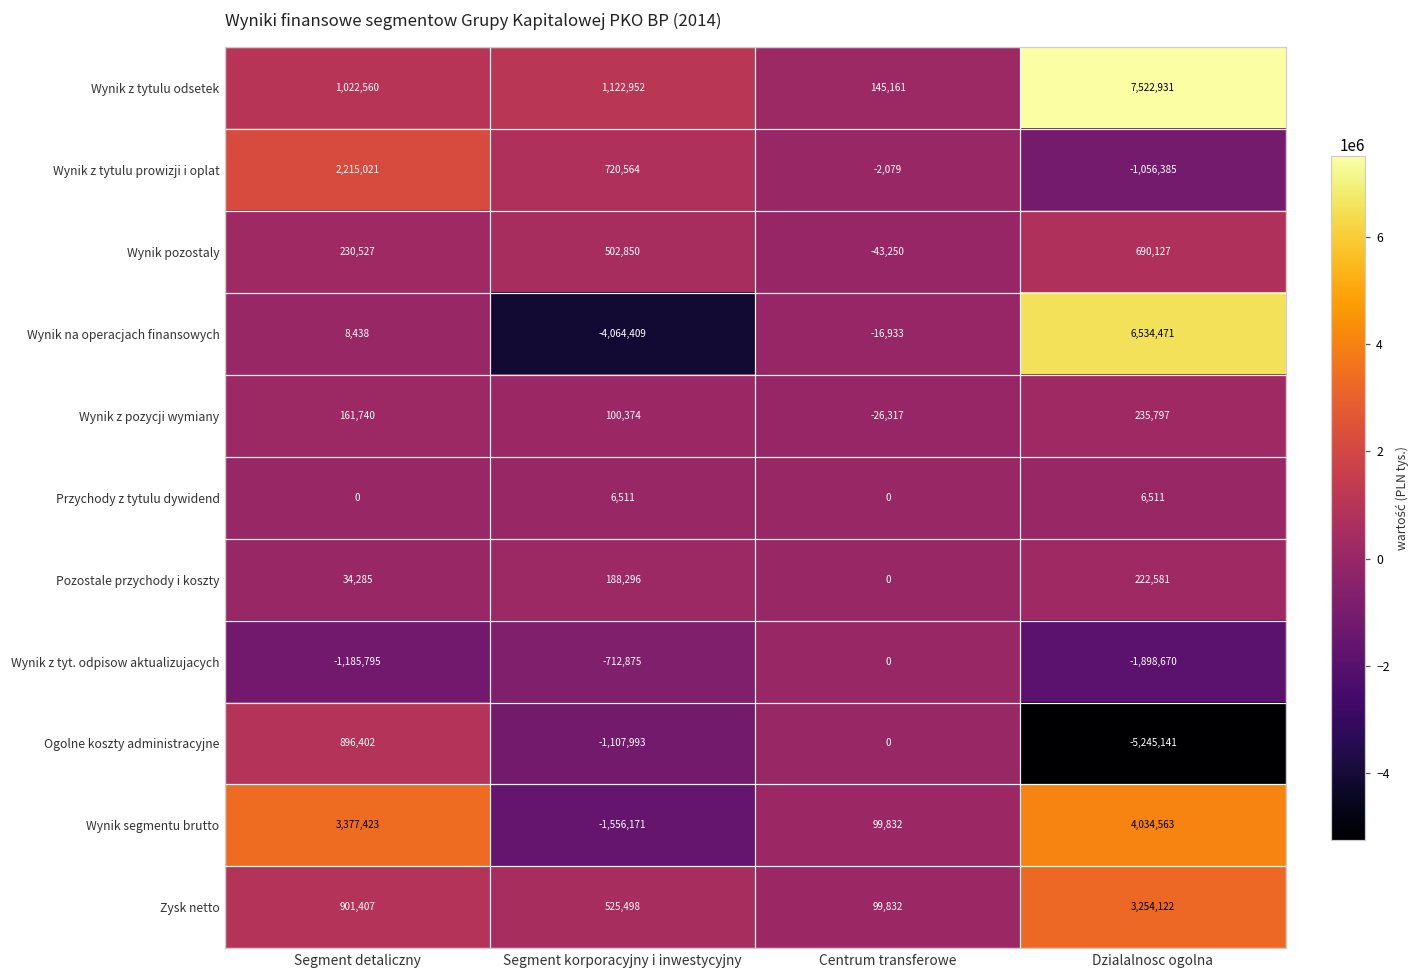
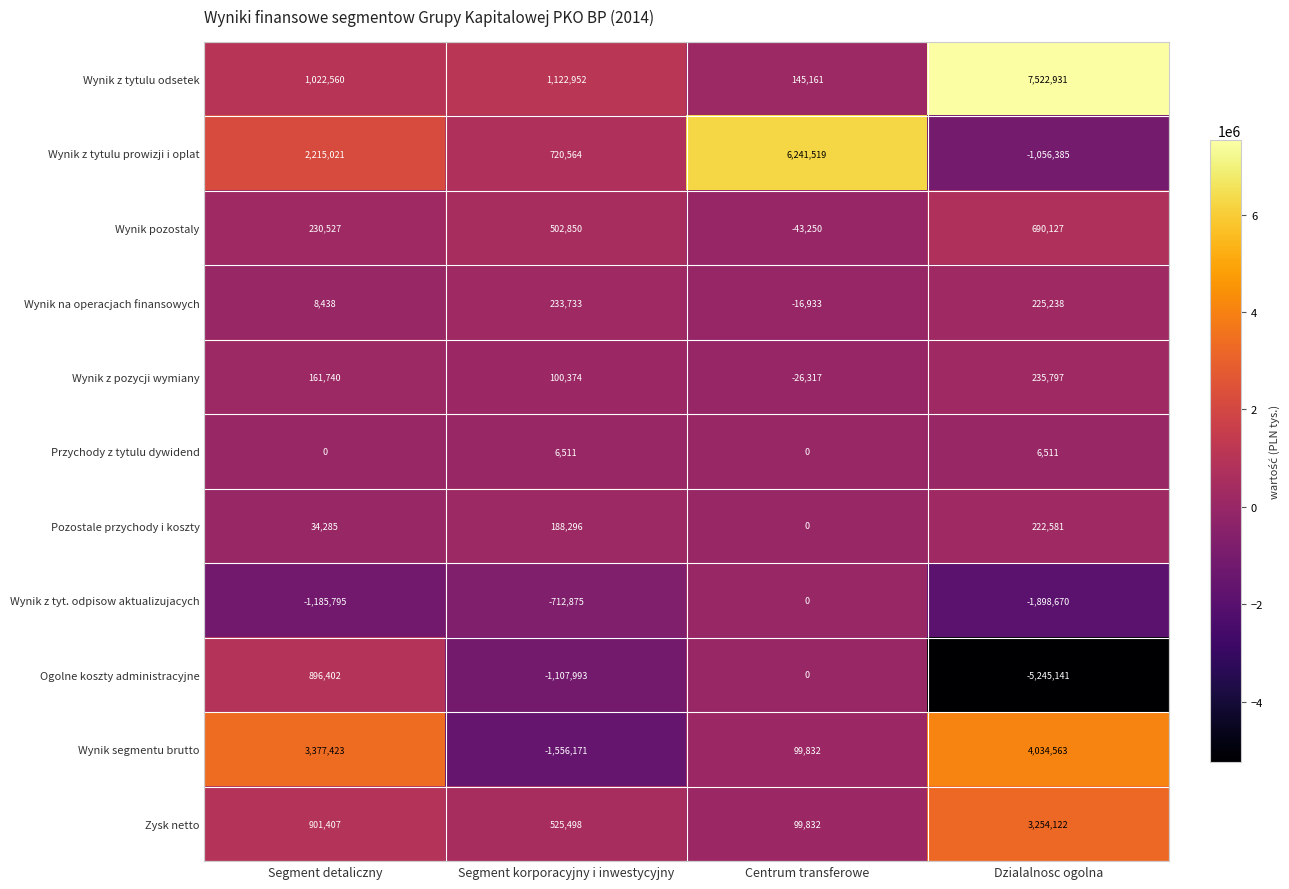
  {
    "Wynik z tytulu odsetek": {
      "Segment detaliczny": "1,022,560",
      "Segment korporacyjny i inwestycyjny": "1,122,952",
      "Centrum transferowe": "145,161",
      "Dzialalnosc ogolna": "7,522,931"
    },
    "Wynik z tytulu prowizji i oplat": {
      "Segment detaliczny": "2,215,021",
      "Segment korporacyjny i inwestycyjny": "720,564",
-     "Centrum transferowe": "-2,079",
+     "Centrum transferowe": "6,241,519",
      "Dzialalnosc ogolna": "-1,056,385"
    },
    "Wynik pozostaly": {
      "Segment detaliczny": "230,527",
      "Segment korporacyjny i inwestycyjny": "502,850",
      "Centrum transferowe": "-43,250",
      "Dzialalnosc ogolna": "690,127"
    },
    "Wynik na operacjach finansowych": {
      "Segment detaliczny": "8,438",
-     "Segment korporacyjny i inwestycyjny": "-4,064,409",
+     "Segment korporacyjny i inwestycyjny": "233,733",
      "Centrum transferowe": "-16,933",
-     "Dzialalnosc ogolna": "6,534,471"
+     "Dzialalnosc ogolna": "225,238"
    },
    "Wynik z pozycji wymiany": {
      "Segment detaliczny": "161,740",
      "Segment korporacyjny i inwestycyjny": "100,374",
      "Centrum transferowe": "-26,317",
      "Dzialalnosc ogolna": "235,797"
    },
    "Przychody z tytulu dywidend": {
      "Segment detaliczny": "0",
      "Segment korporacyjny i inwestycyjny": "6,511",
      "Centrum transferowe": "0",
      "Dzialalnosc ogolna": "6,511"
    },
    "Pozostale przychody i koszty": {
      "Segment detaliczny": "34,285",
      "Segment korporacyjny i inwestycyjny": "188,296",
      "Centrum transferowe": "0",
      "Dzialalnosc ogolna": "222,581"
    },
    "Wynik z tyt. odpisow aktualizujacych": {
      "Segment detaliczny": "-1,185,795",
      "Segment korporacyjny i inwestycyjny": "-712,875",
      "Centrum transferowe": "0",
      "Dzialalnosc ogolna": "-1,898,670"
    },
    "Ogolne koszty administracyjne": {
      "Segment detaliczny": "896,402",
      "Segment korporacyjny i inwestycyjny": "-1,107,993",
      "Centrum transferowe": "0",
      "Dzialalnosc ogolna": "-5,245,141"
    },
    "Wynik segmentu brutto": {
      "Segment detaliczny": "3,377,423",
      "Segment korporacyjny i inwestycyjny": "-1,556,171",
      "Centrum transferowe": "99,832",
      "Dzialalnosc ogolna": "4,034,563"
    },
    "Zysk netto": {
      "Segment detaliczny": "901,407",
      "Segment korporacyjny i inwestycyjny": "525,498",
      "Centrum transferowe": "99,832",
      "Dzialalnosc ogolna": "3,254,122"
    }
  }
